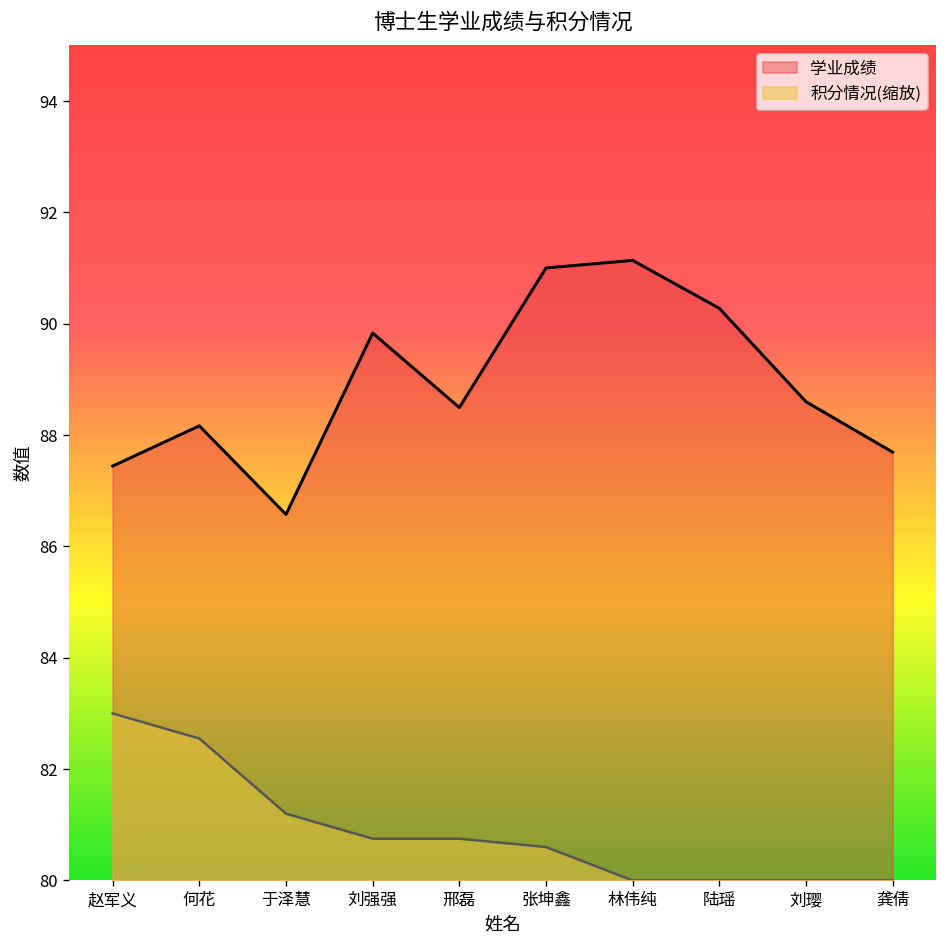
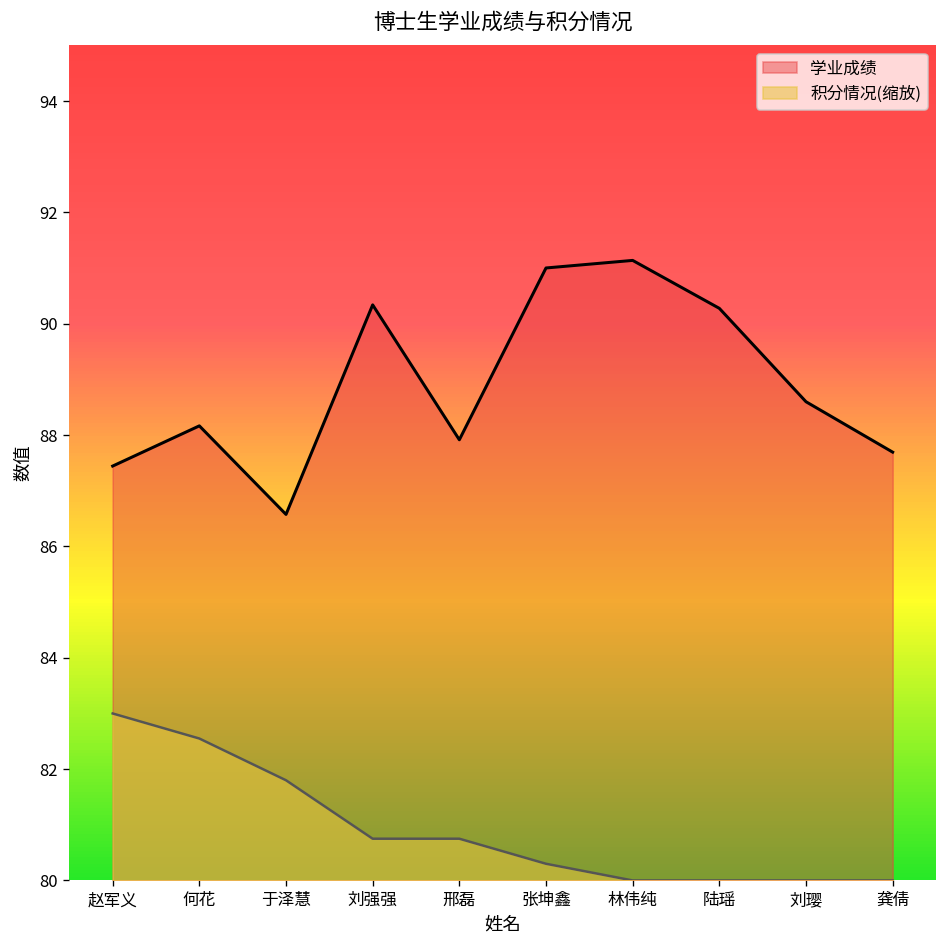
  {
    "学业成绩": {
      "赵军义": 87.4,
      "何花": 88.2,
      "于泽慧": 86.6,
-     "刘强强": 89.8,
-     "邢磊": 88.5,
+     "刘强强": 90.3,
+     "邢磊": 87.9,
      "张坤鑫": 91.0,
      "林伟纯": 91.1,
      "陆瑶": 90.3,
      "刘璎": 88.6,
      "龚倩": 87.7
    },
    "积分情况(缩放)": {
      "赵军义": 83.0,
      "何花": 82.6,
-     "于泽慧": 81.2,
+     "于泽慧": 81.8,
      "刘强强": 80.8,
      "邢磊": 80.8,
-     "张坤鑫": 80.6,
+     "张坤鑫": 80.3,
      "林伟纯": 80.0,
      "陆瑶": 80.0,
      "刘璎": 80.0,
      "龚倩": 80.0
    }
  }
